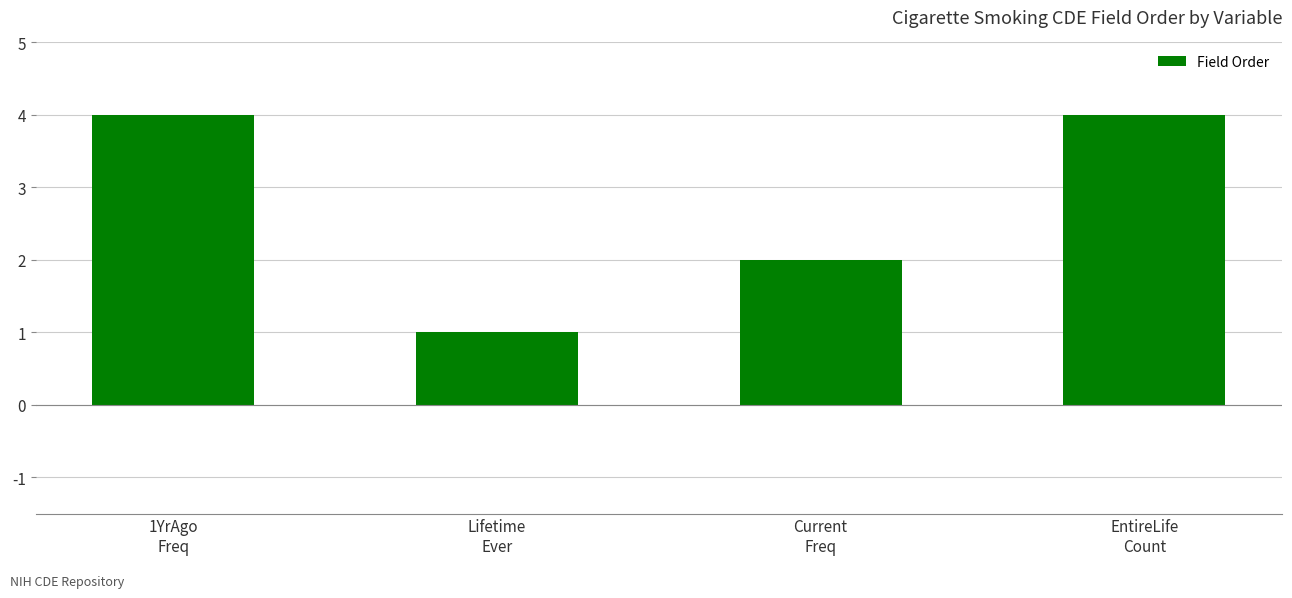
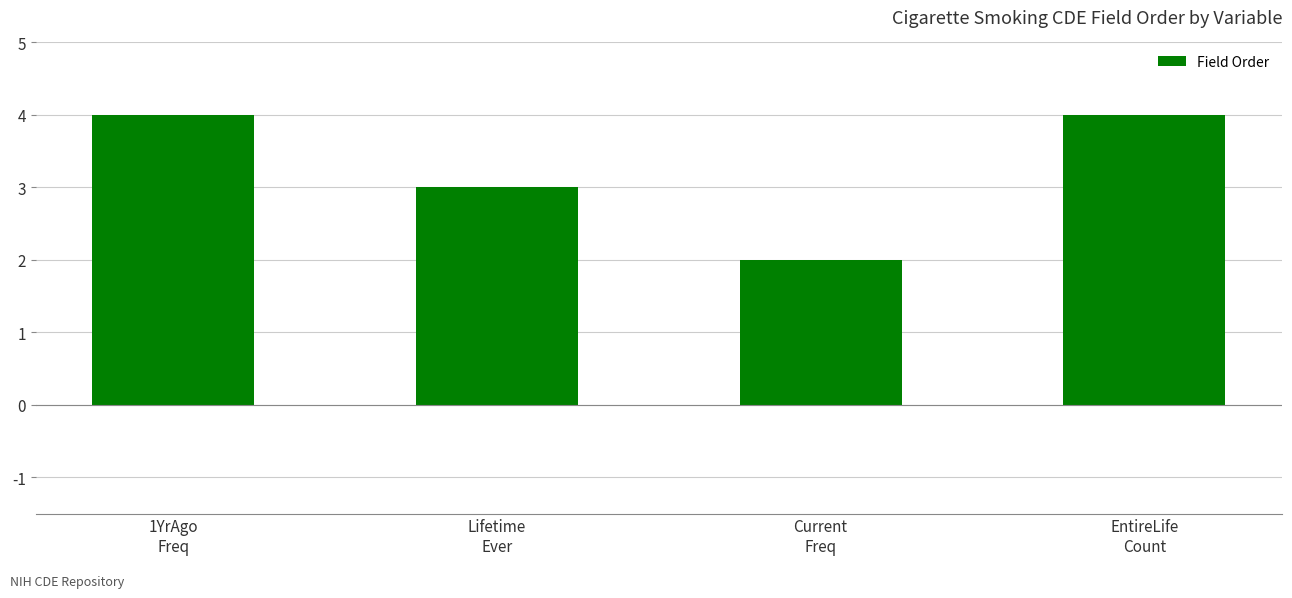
  {
    "1YrAgo Freq": 4,
-   "Lifetime Ever": 1,
+   "Lifetime Ever": 3,
    "Current Freq": 2,
    "EntireLife Count": 4
  }
